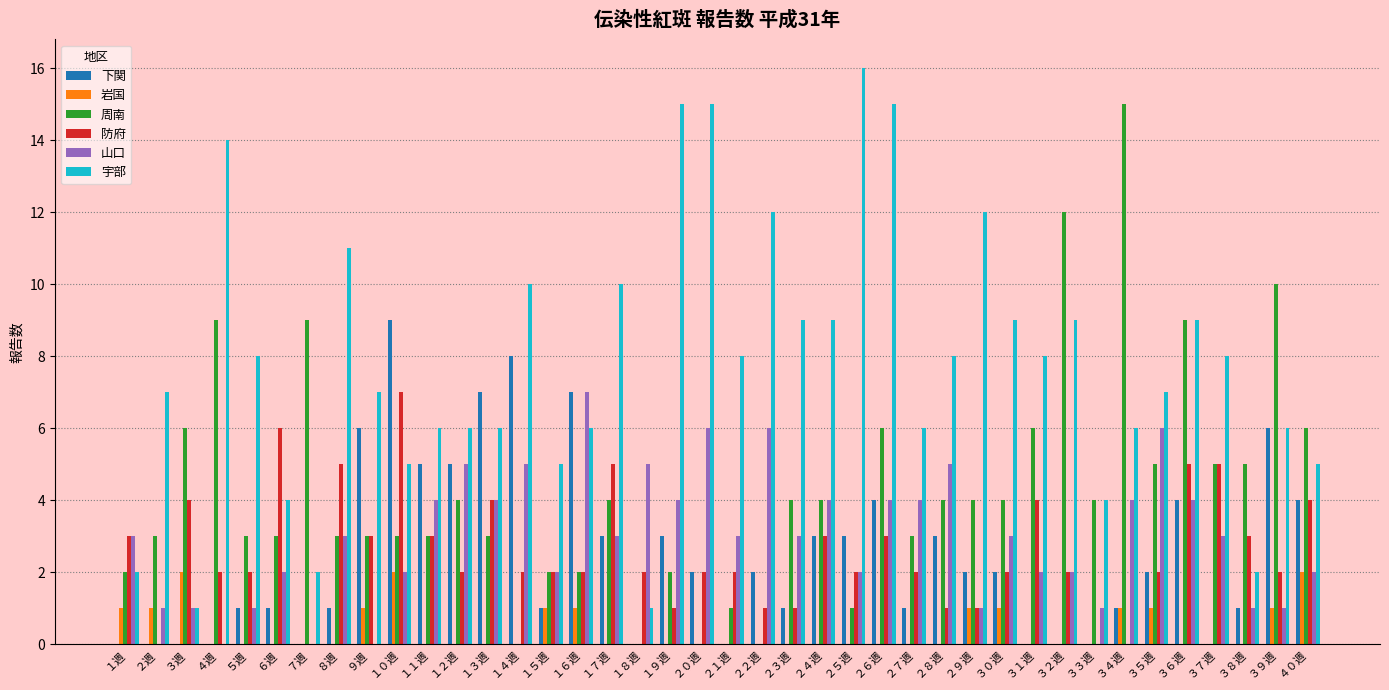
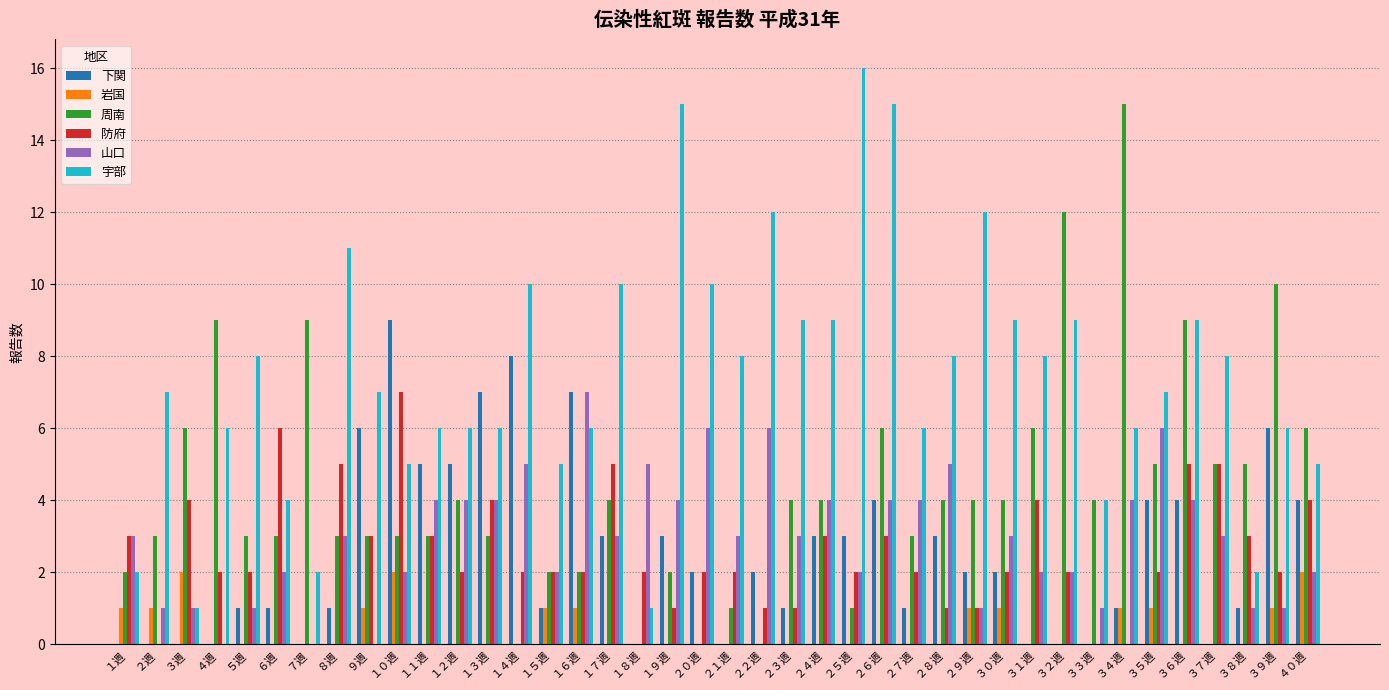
  {
    "下関": {
      "１週": 0,
      "２週": 0,
      "３週": 0,
      "４週": 0,
      "５週": 1,
      "６週": 1,
      "７週": 0,
      "８週": 1,
      "９週": 6,
      "１０週": 9,
      "１１週": 5,
      "１２週": 5,
      "１３週": 7,
      "１４週": 8,
      "１５週": 1,
      "１６週": 7,
      "１７週": 3,
      "１８週": 0,
      "１９週": 3,
      "２０週": 2,
      "２１週": 0,
      "２２週": 2,
      "２３週": 1,
      "２４週": 3,
      "２５週": 3,
      "２６週": 4,
      "２７週": 1,
      "２８週": 3,
      "２９週": 2,
      "３０週": 2,
      "３１週": 0,
      "３２週": 0,
      "３３週": 0,
      "３４週": 1,
-     "３５週": 2,
+     "３５週": 4,
      "３６週": 4,
      "３７週": 0,
      "３８週": 1,
      "３９週": 6,
      "４０週": 4
    },
    "山口": {
      "１週": 3,
      "２週": 1,
      "３週": 1,
      "４週": 0,
      "５週": 1,
      "６週": 2,
      "７週": 0,
      "８週": 3,
      "９週": 0,
      "１０週": 2,
      "１１週": 4,
-     "１２週": 5,
+     "１２週": 4,
      "１３週": 4,
      "１４週": 5,
      "１５週": 2,
      "１６週": 7,
      "１７週": 3,
      "１８週": 5,
      "１９週": 4,
      "２０週": 6,
      "２１週": 3,
      "２２週": 6,
      "２３週": 3,
      "２４週": 4,
      "２５週": 2,
      "２６週": 4,
      "２７週": 4,
      "２８週": 5,
      "２９週": 1,
      "３０週": 3,
      "３１週": 2,
      "３２週": 2,
      "３３週": 1,
      "３４週": 4,
      "３５週": 6,
      "３６週": 4,
      "３７週": 3,
      "３８週": 1,
      "３９週": 1,
      "４０週": 2
    },
    "宇部": {
      "１週": 2,
      "２週": 7,
      "３週": 1,
-     "４週": 14,
+     "４週": 6,
      "５週": 8,
      "６週": 4,
      "７週": 2,
      "８週": 11,
      "９週": 7,
      "１０週": 5,
      "１１週": 6,
      "１２週": 6,
      "１３週": 6,
      "１４週": 10,
      "１５週": 5,
      "１６週": 6,
      "１７週": 10,
      "１８週": 1,
      "１９週": 15,
-     "２０週": 15,
+     "２０週": 10,
      "２１週": 8,
      "２２週": 12,
      "２３週": 9,
      "２４週": 9,
      "２５週": 16,
      "２６週": 15,
      "２７週": 6,
      "２８週": 8,
      "２９週": 12,
      "３０週": 9,
      "３１週": 8,
      "３２週": 9,
      "３３週": 4,
      "３４週": 6,
      "３５週": 7,
      "３６週": 9,
      "３７週": 8,
      "３８週": 2,
      "３９週": 6,
      "４０週": 5
    }
  }
